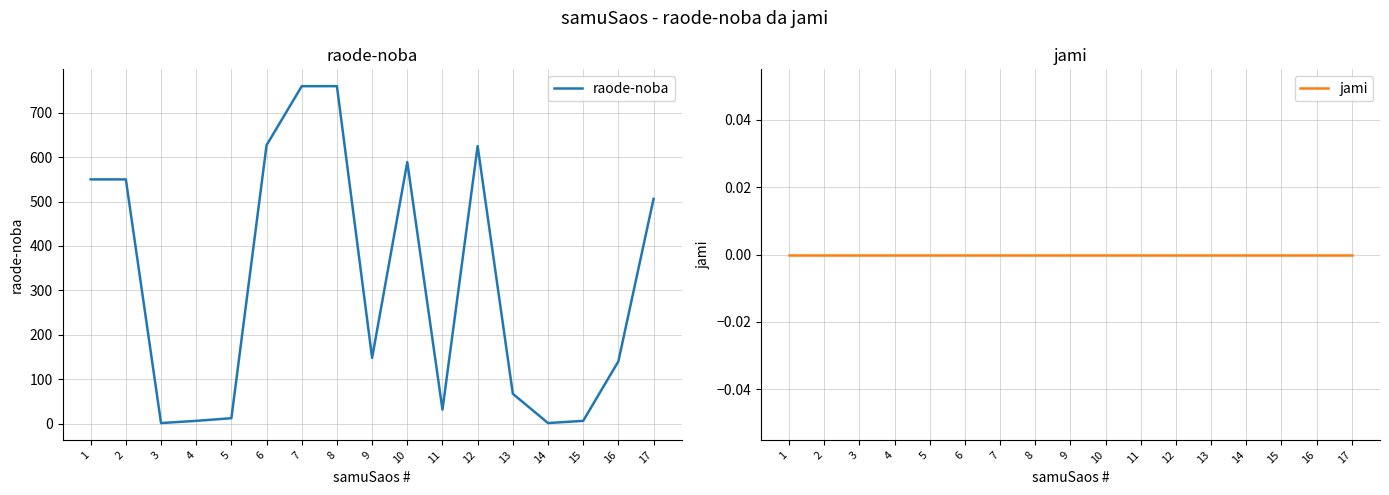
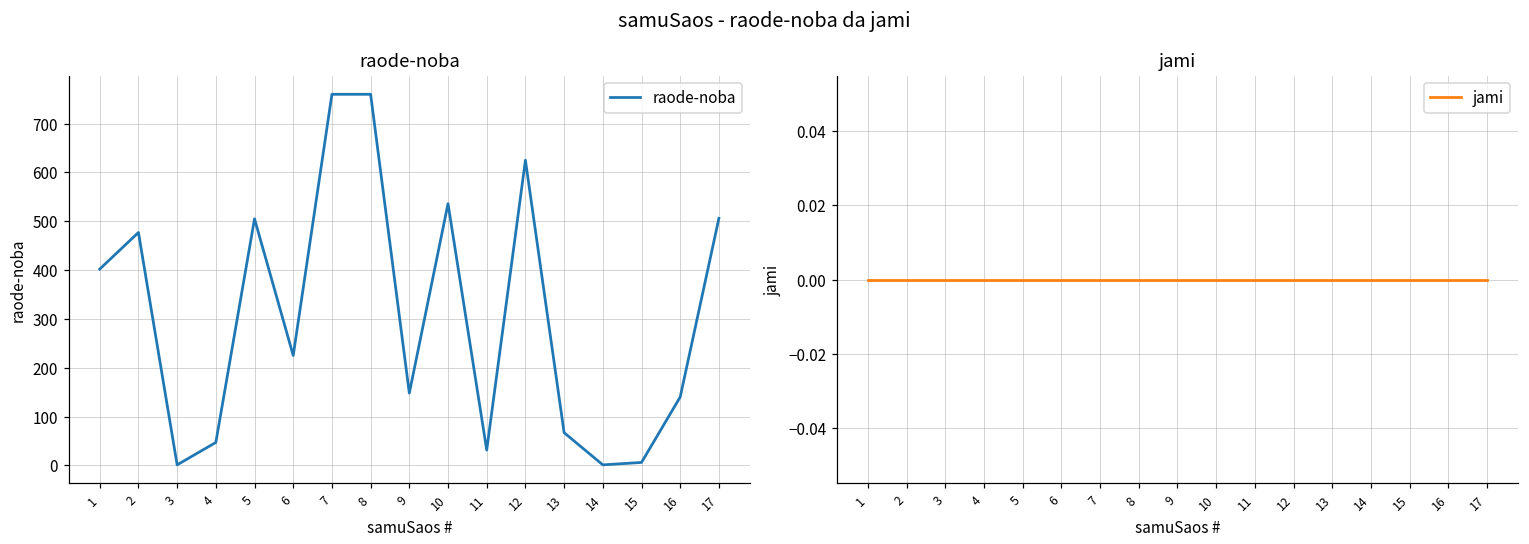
  {
    "raode-noba": {
-     "1": 550,
-     "2": 550,
+     "1": 400,
+     "2": 480,
      "3": 0,
-     "4": 10,
-     "5": 10,
-     "6": 630,
+     "4": 50,
+     "5": 510,
+     "6": 230,
      "7": 760,
      "8": 760,
      "9": 150,
-     "10": 590,
+     "10": 540,
      "11": 30,
      "12": 630,
      "13": 70,
      "14": 0,
      "15": 10,
      "16": 140,
      "17": 510
    },
    "jami": {
      "1": 0.000,
      "2": 0.000,
      "3": 0.000,
      "4": 0.000,
      "5": 0.000,
      "6": 0.000,
      "7": 0.000,
      "8": 0.000,
      "9": 0.000,
      "10": 0.000,
      "11": 0.000,
      "12": 0.000,
      "13": 0.000,
      "14": 0.000,
      "15": 0.000,
      "16": 0.000,
      "17": 0.000
    }
  }
